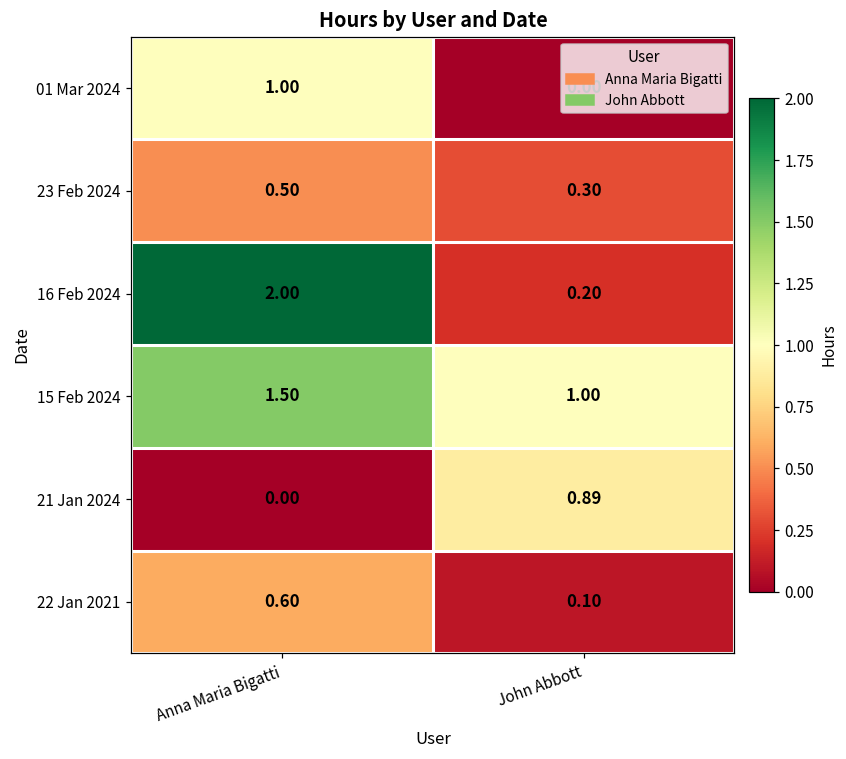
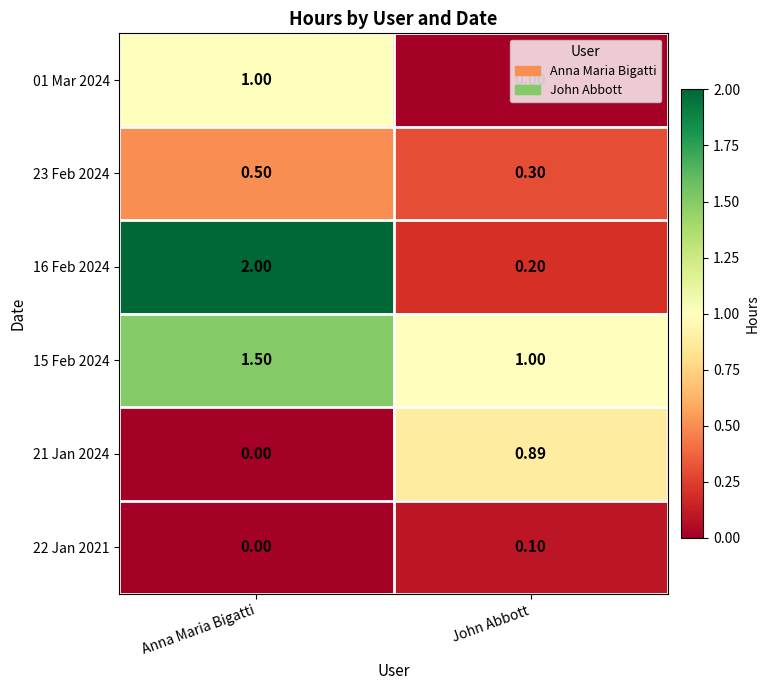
  {
    "01 Mar 2024": {
      "Anna Maria Bigatti": 1.00
    },
    "23 Feb 2024": {
      "Anna Maria Bigatti": 0.50,
      "John Abbott": 0.30
    },
    "16 Feb 2024": {
      "Anna Maria Bigatti": 2.00,
      "John Abbott": 0.20
    },
    "15 Feb 2024": {
      "Anna Maria Bigatti": 1.50,
      "John Abbott": 1.00
    },
    "21 Jan 2024": {
      "Anna Maria Bigatti": 0.00,
      "John Abbott": 0.89
    },
    "22 Jan 2021": {
-     "Anna Maria Bigatti": 0.60,
+     "Anna Maria Bigatti": 0.00,
      "John Abbott": 0.10
    }
  }
